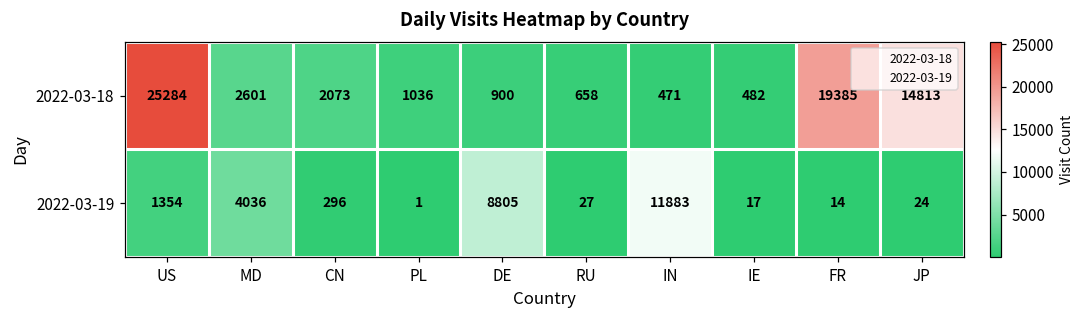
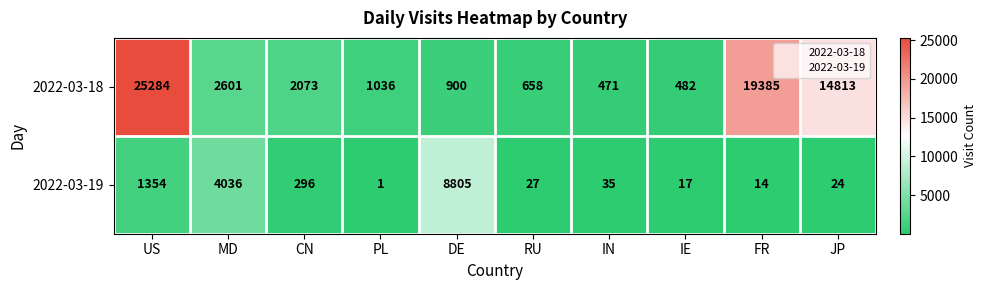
  {
    "2022-03-18": {
      "US": 25284,
      "MD": 2601,
      "CN": 2073,
      "PL": 1036,
      "DE": 900,
      "RU": 658,
      "IN": 471,
      "IE": 482,
      "FR": 19385,
      "JP": 14813
    },
    "2022-03-19": {
      "US": 1354,
      "MD": 4036,
      "CN": 296,
      "PL": 1,
      "DE": 8805,
      "RU": 27,
-     "IN": 11883,
+     "IN": 35,
      "IE": 17,
      "FR": 14,
      "JP": 24
    }
  }
